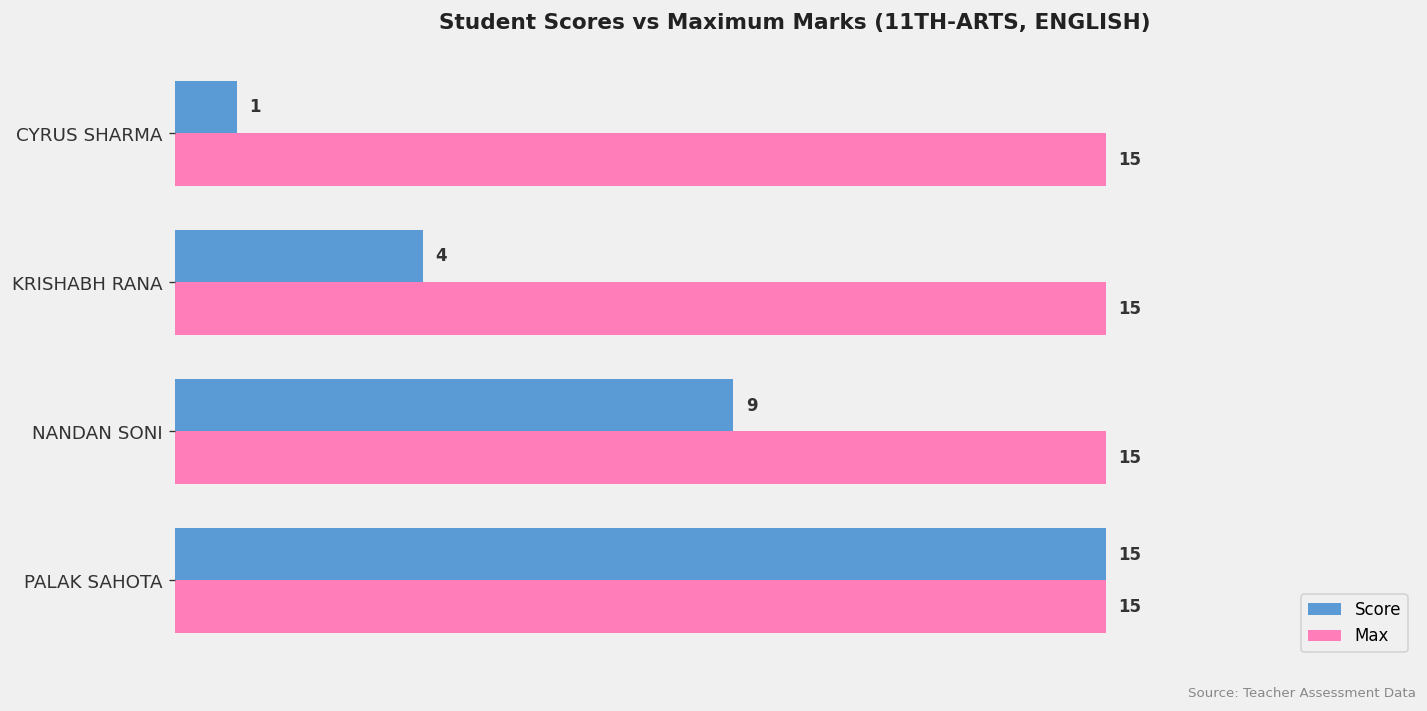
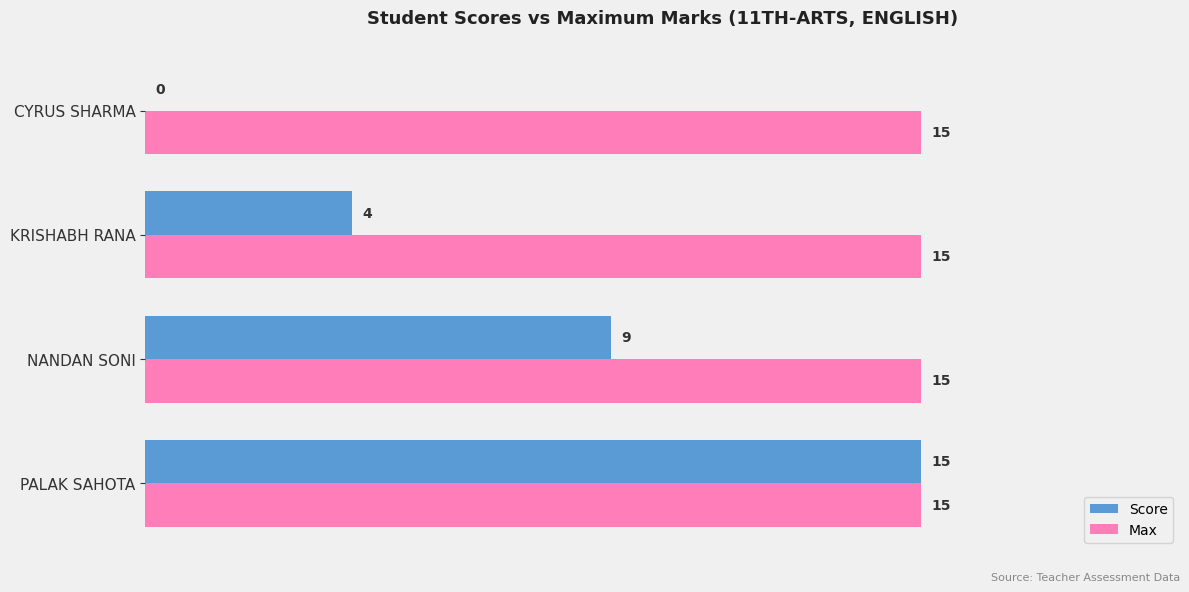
  {
    "Score": {
-     "CYRUS SHARMA": 1,
+     "CYRUS SHARMA": 0,
      "KRISHABH RANA": 4,
      "NANDAN SONI": 9,
      "PALAK SAHOTA": 15
    },
    "Max": {
      "CYRUS SHARMA": 15,
      "KRISHABH RANA": 15,
      "NANDAN SONI": 15,
      "PALAK SAHOTA": 15
    }
  }
